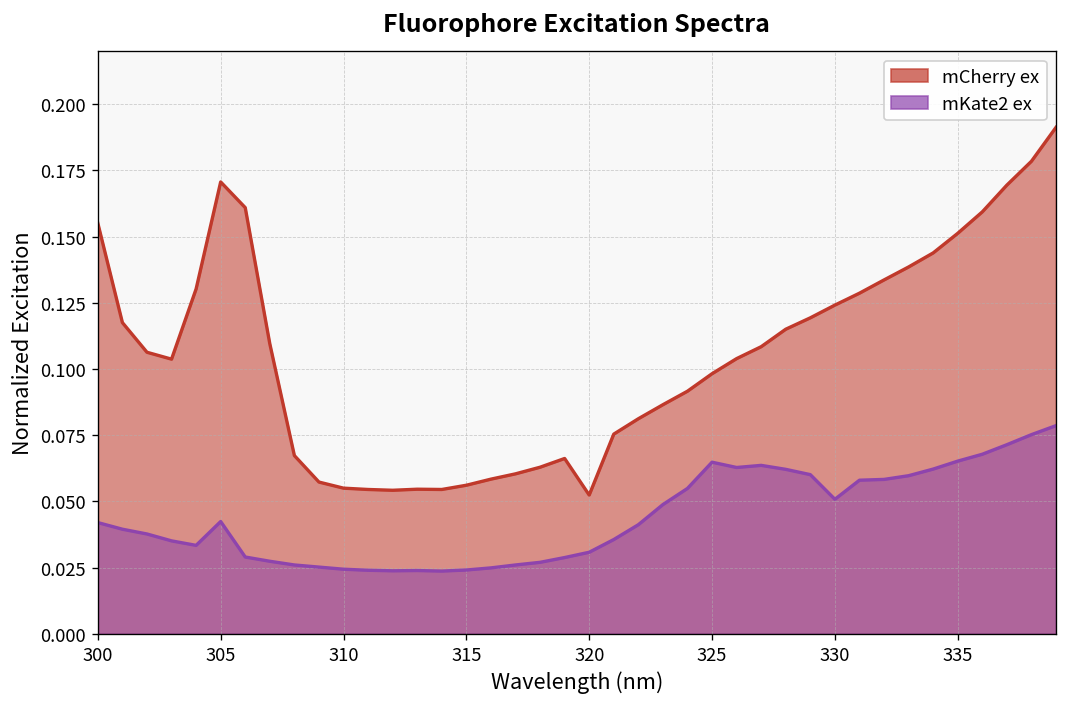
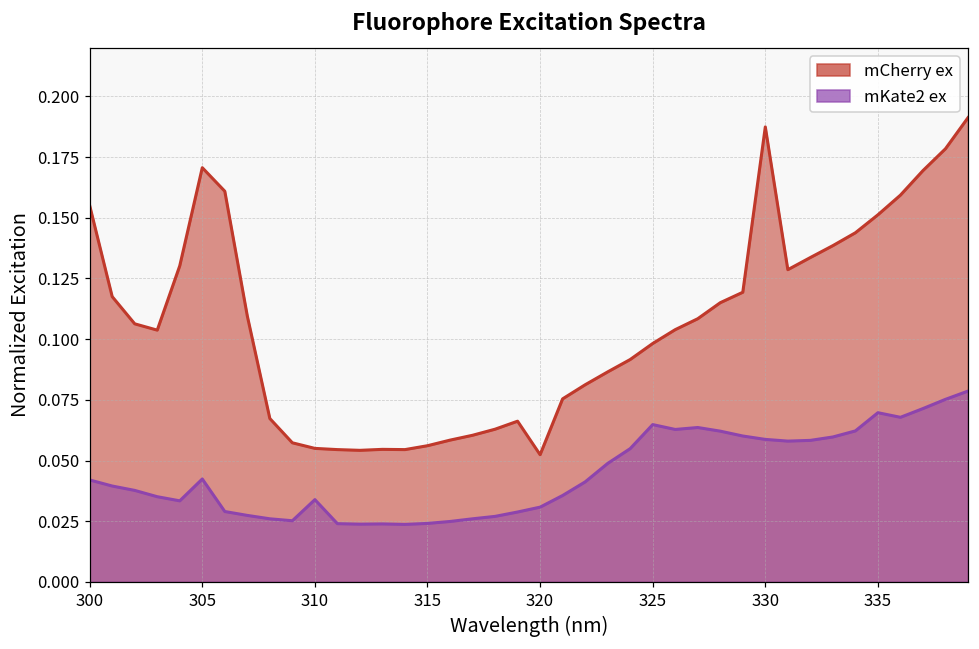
  {
    "mCherry ex": {
      "300": 0.155,
      "305": 0.171,
      "310": 0.055,
      "315": 0.056,
      "320": 0.052,
      "325": 0.098,
-     "330": 0.124,
+     "330": 0.187,
      "335": 0.151
    },
    "mKate2 ex": {
      "300": 0.042,
      "305": 0.042,
-     "310": 0.024,
+     "310": 0.034,
      "315": 0.024,
      "320": 0.031,
      "325": 0.065,
-     "330": 0.051,
-     "335": 0.065
+     "330": 0.059,
+     "335": 0.070
    }
  }
